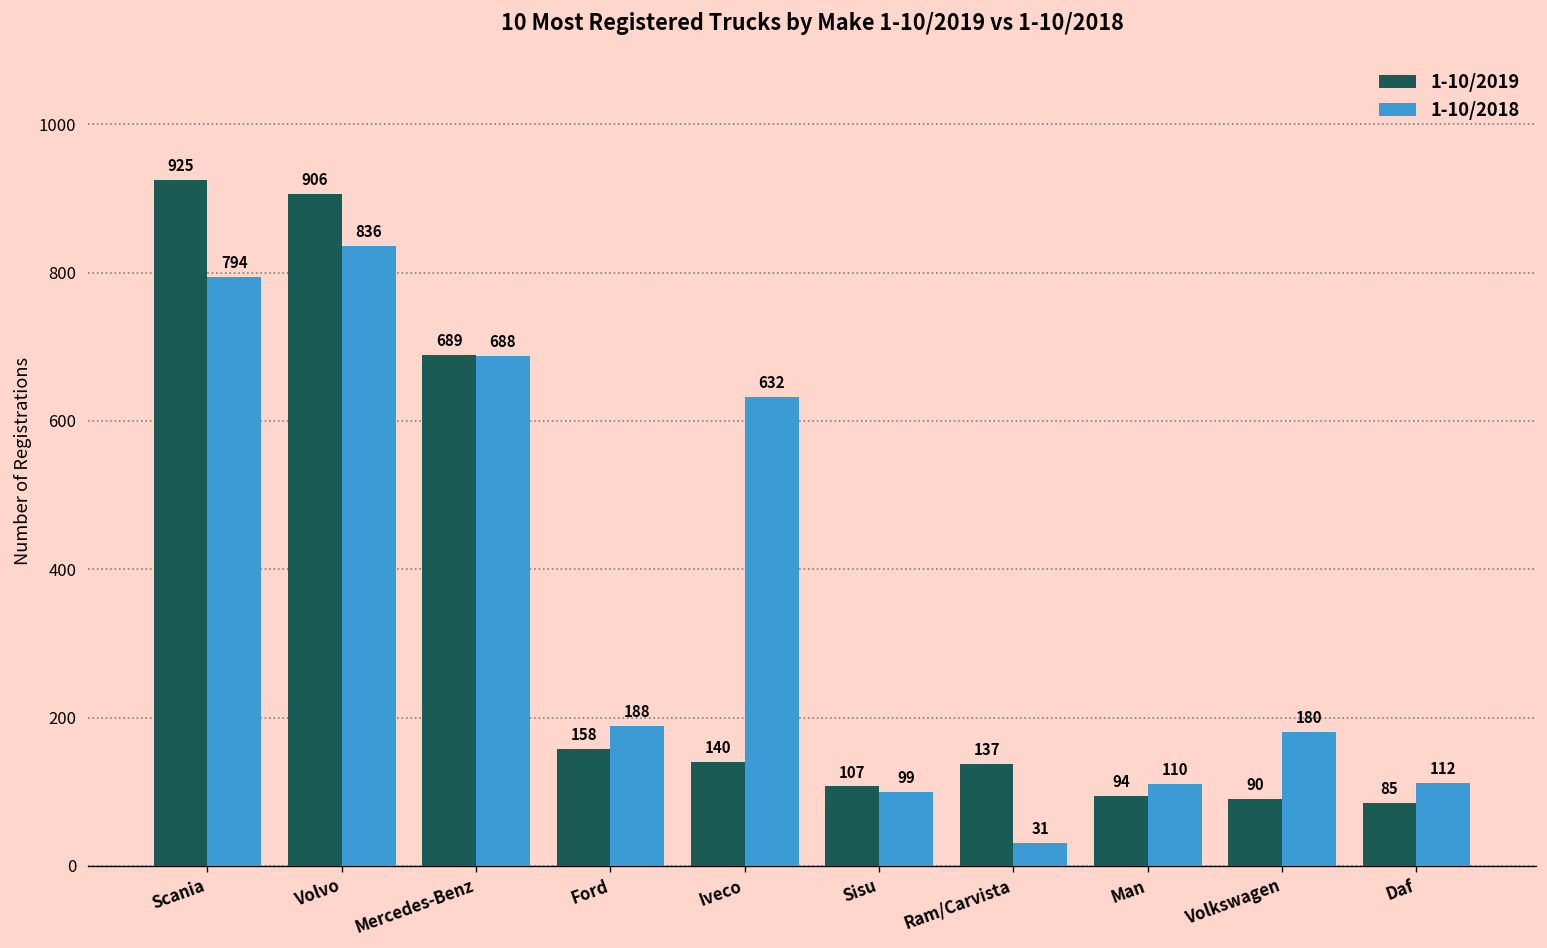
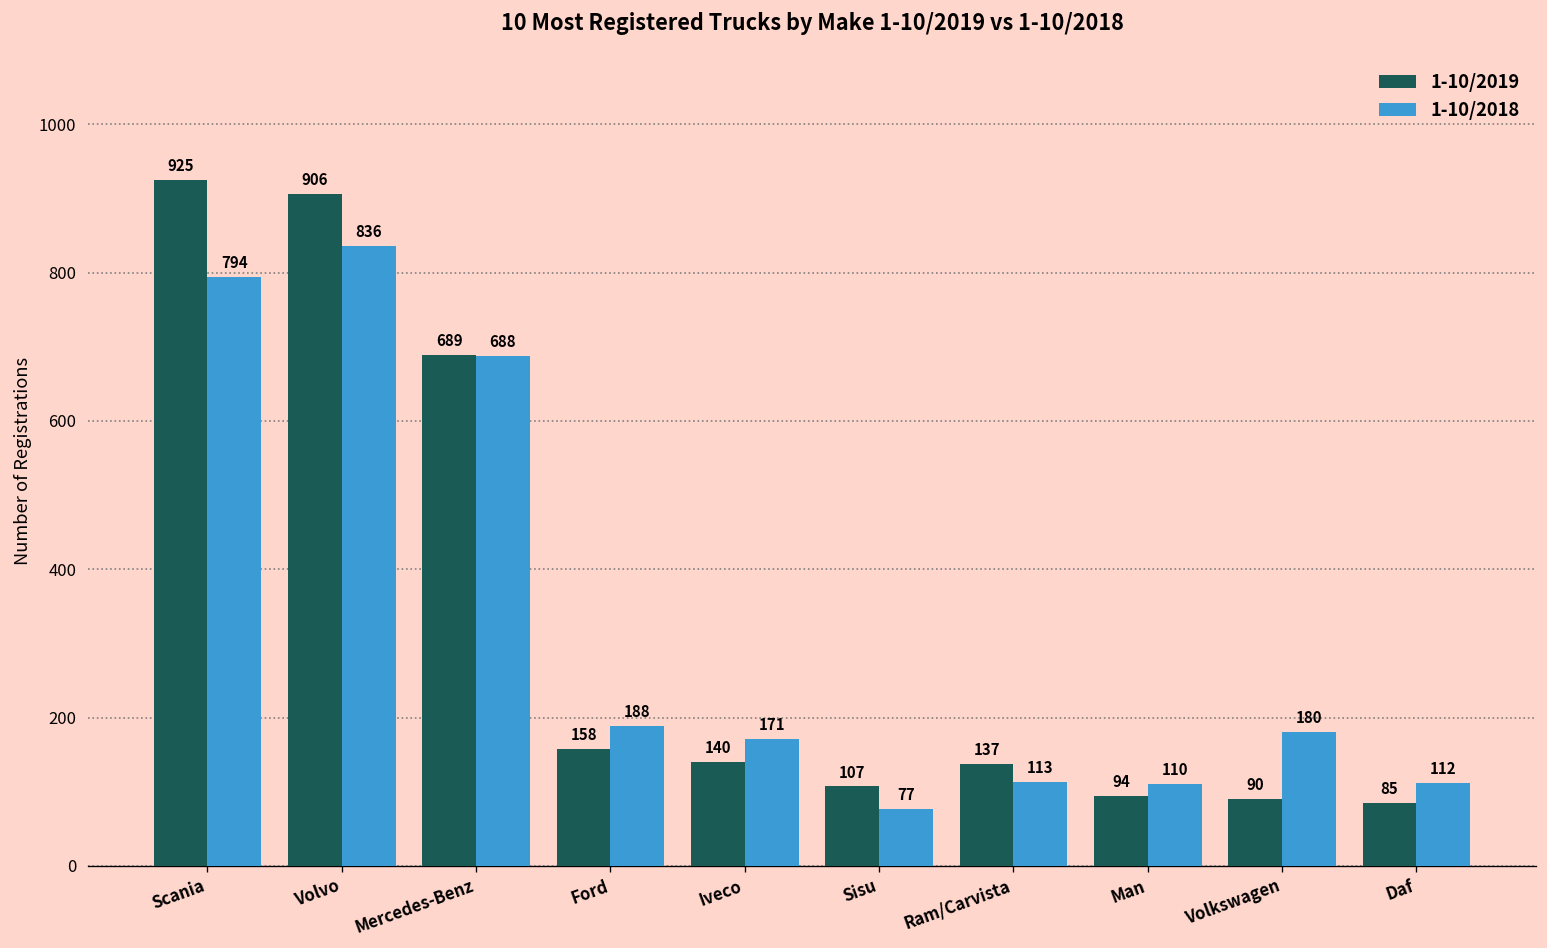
  {
    "1-10/2019": {
      "Scania": 925,
      "Volvo": 906,
      "Mercedes-Benz": 689,
      "Ford": 158,
      "Iveco": 140,
      "Sisu": 107,
      "Ram/Carvista": 137,
      "Man": 94,
      "Volkswagen": 90,
      "Daf": 85
    },
    "1-10/2018": {
      "Scania": 794,
      "Volvo": 836,
      "Mercedes-Benz": 688,
      "Ford": 188,
-     "Iveco": 632,
-     "Sisu": 99,
-     "Ram/Carvista": 31,
+     "Iveco": 171,
+     "Sisu": 77,
+     "Ram/Carvista": 113,
      "Man": 110,
      "Volkswagen": 180,
      "Daf": 112
    }
  }
